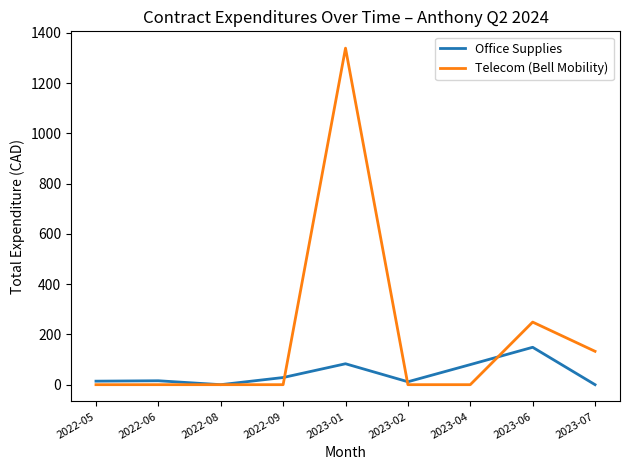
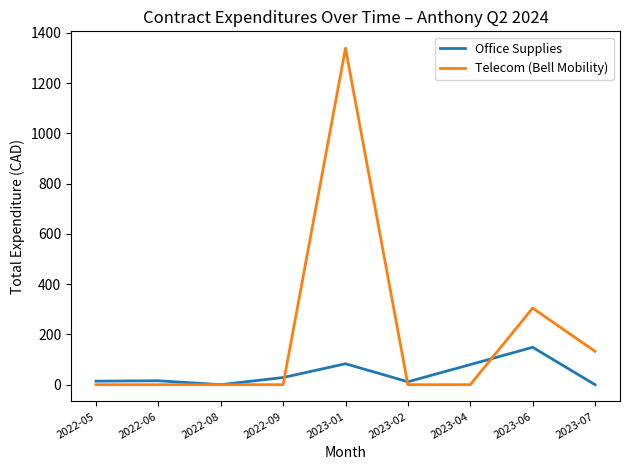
  {
    "Office Supplies": {
      "2022-05": 10,
      "2022-06": 20,
      "2022-09": 30,
      "2023-01": 80,
      "2023-02": 10,
      "2023-04": 80,
      "2023-06": 150,
      "2023-07": 0
    },
    "Telecom (Bell Mobility)": {
      "2022-05": 0,
      "2022-06": 0,
      "2022-09": 0,
      "2023-01": 1340,
      "2023-02": 0,
      "2023-04": 0,
-     "2023-06": 250,
+     "2023-06": 300,
      "2023-07": 130
    }
  }
